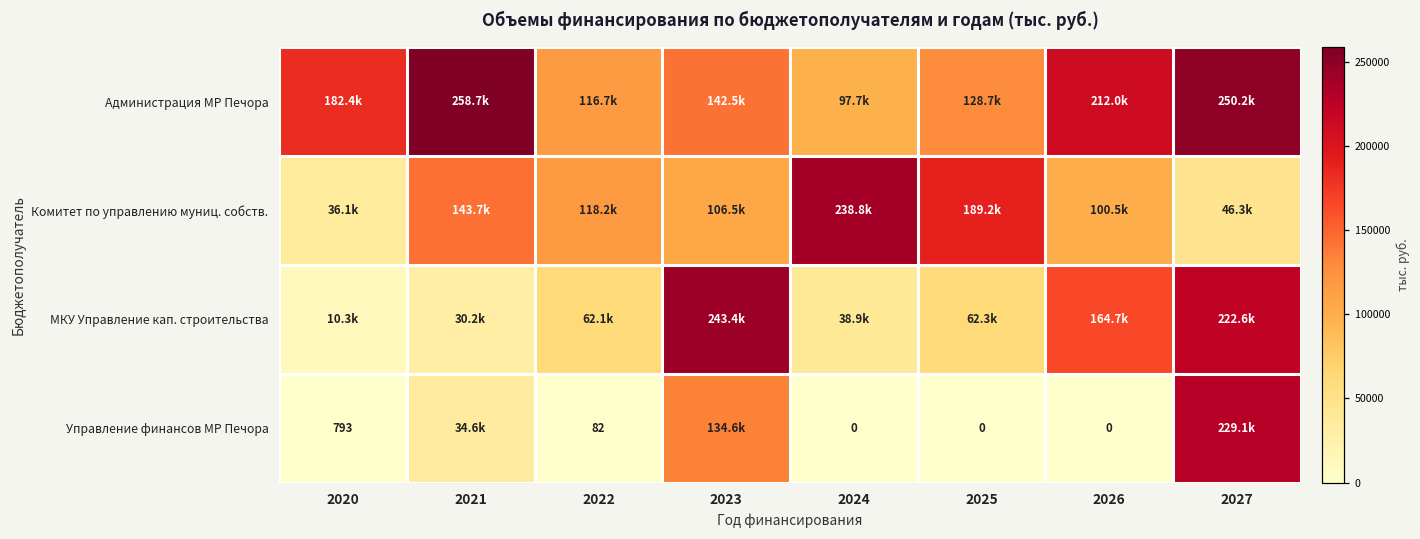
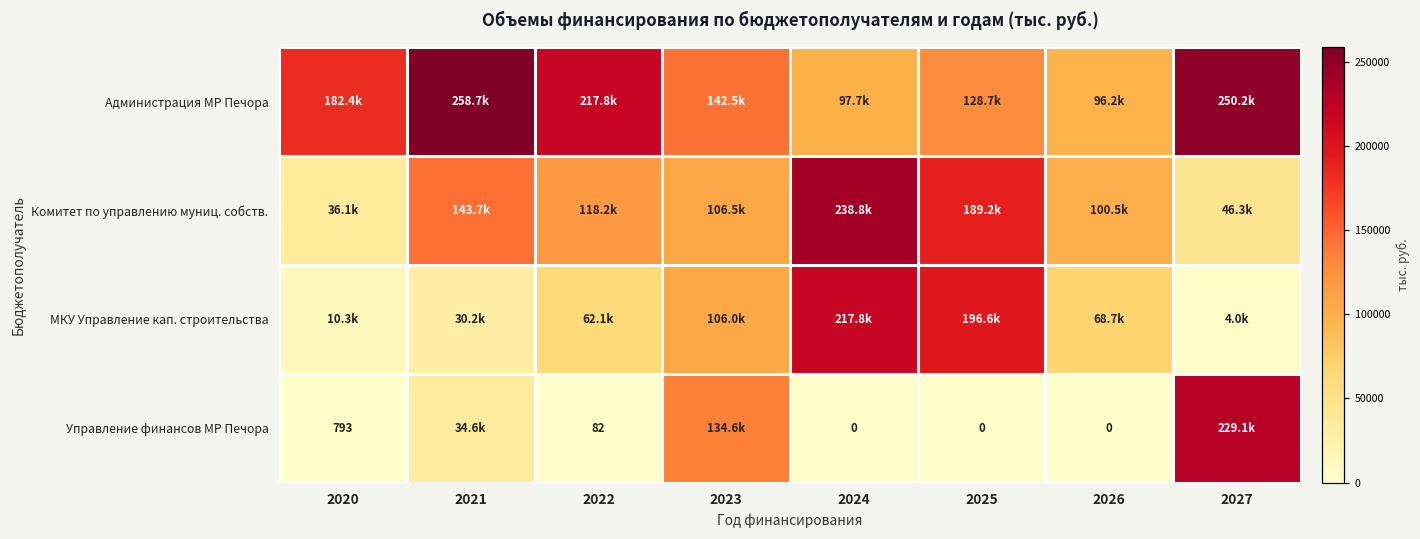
  {
    "Администрация МР Печора": {
      "2020": "182.4k",
      "2021": "258.7k",
-     "2022": "116.7k",
+     "2022": "217.8k",
      "2023": "142.5k",
      "2024": "97.7k",
      "2025": "128.7k",
-     "2026": "212.0k",
+     "2026": "96.2k",
      "2027": "250.2k"
    },
    "Комитет по управлению муниц. собств.": {
      "2020": "36.1k",
      "2021": "143.7k",
      "2022": "118.2k",
      "2023": "106.5k",
      "2024": "238.8k",
      "2025": "189.2k",
      "2026": "100.5k",
      "2027": "46.3k"
    },
    "МКУ Управление кап. строительства": {
      "2020": "10.3k",
      "2021": "30.2k",
      "2022": "62.1k",
-     "2023": "243.4k",
-     "2024": "38.9k",
-     "2025": "62.3k",
-     "2026": "164.7k",
-     "2027": "222.6k"
+     "2023": "106.0k",
+     "2024": "217.8k",
+     "2025": "196.6k",
+     "2026": "68.7k",
+     "2027": "4.0k"
    },
    "Управление финансов МР Печора": {
      "2020": "793",
      "2021": "34.6k",
      "2022": "82",
      "2023": "134.6k",
      "2024": "0",
      "2025": "0",
      "2026": "0",
      "2027": "229.1k"
    }
  }
